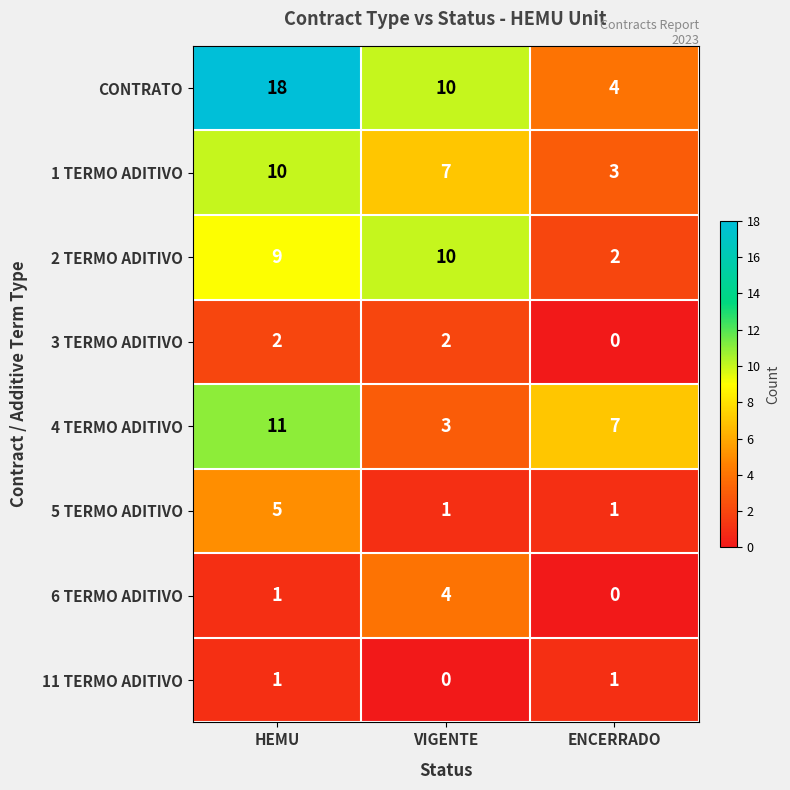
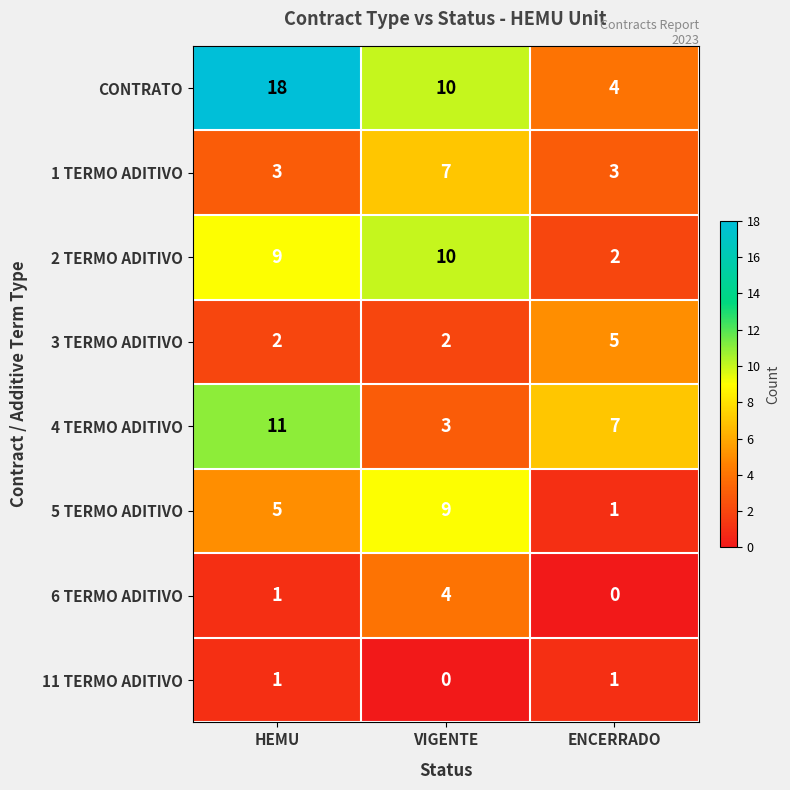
  {
    "CONTRATO": {
      "HEMU": 18,
      "VIGENTE": 10,
      "ENCERRADO": 4
    },
    "1 TERMO ADITIVO": {
-     "HEMU": 10,
+     "HEMU": 3,
      "VIGENTE": 7,
      "ENCERRADO": 3
    },
    "2 TERMO ADITIVO": {
      "HEMU": 9,
      "VIGENTE": 10,
      "ENCERRADO": 2
    },
    "3 TERMO ADITIVO": {
      "HEMU": 2,
      "VIGENTE": 2,
-     "ENCERRADO": 0
+     "ENCERRADO": 5
    },
    "4 TERMO ADITIVO": {
      "HEMU": 11,
      "VIGENTE": 3,
      "ENCERRADO": 7
    },
    "5 TERMO ADITIVO": {
      "HEMU": 5,
-     "VIGENTE": 1,
+     "VIGENTE": 9,
      "ENCERRADO": 1
    },
    "6 TERMO ADITIVO": {
      "HEMU": 1,
      "VIGENTE": 4,
      "ENCERRADO": 0
    },
    "11 TERMO ADITIVO": {
      "HEMU": 1,
      "VIGENTE": 0,
      "ENCERRADO": 1
    }
  }
